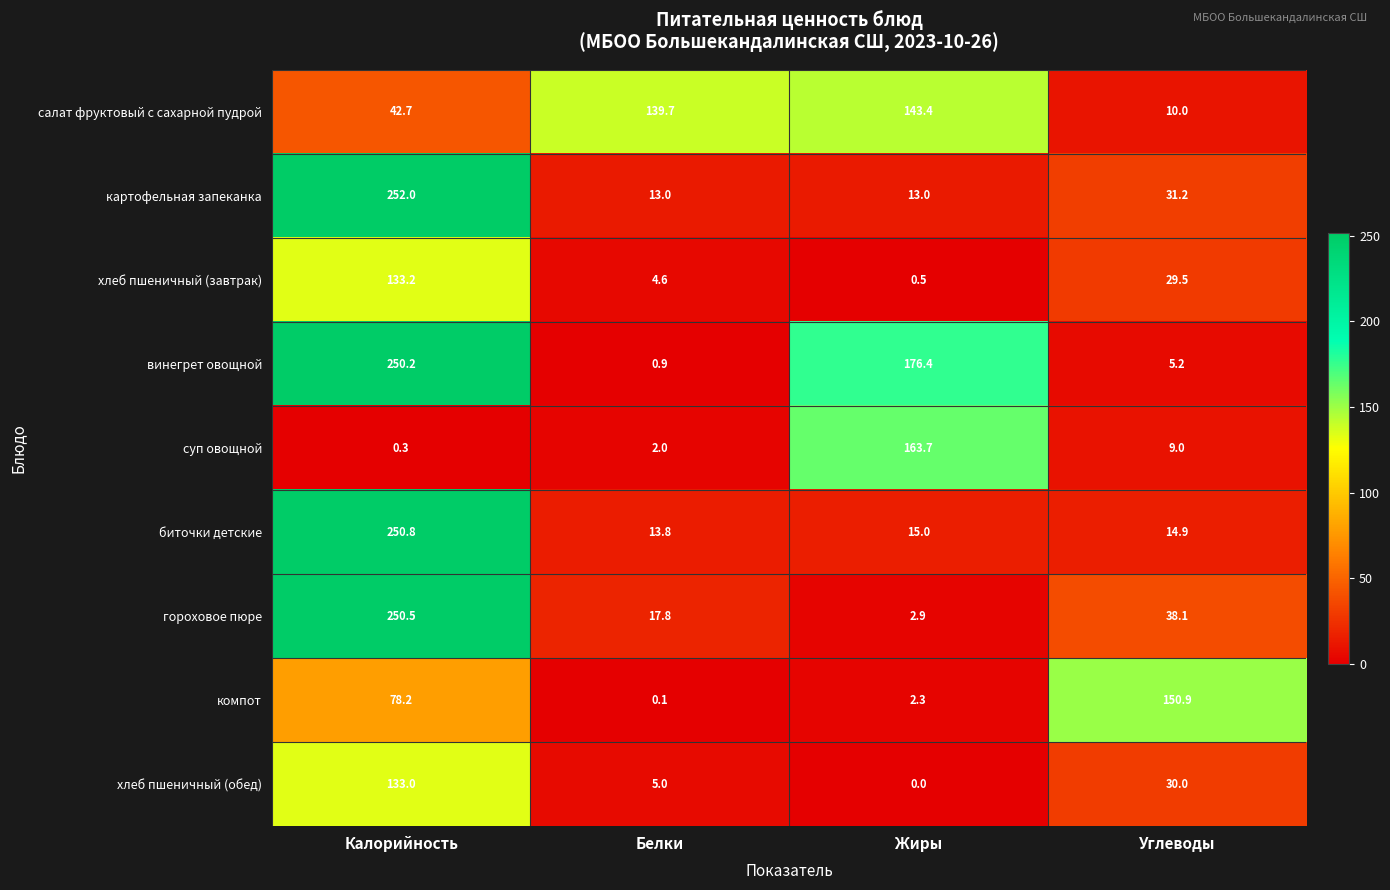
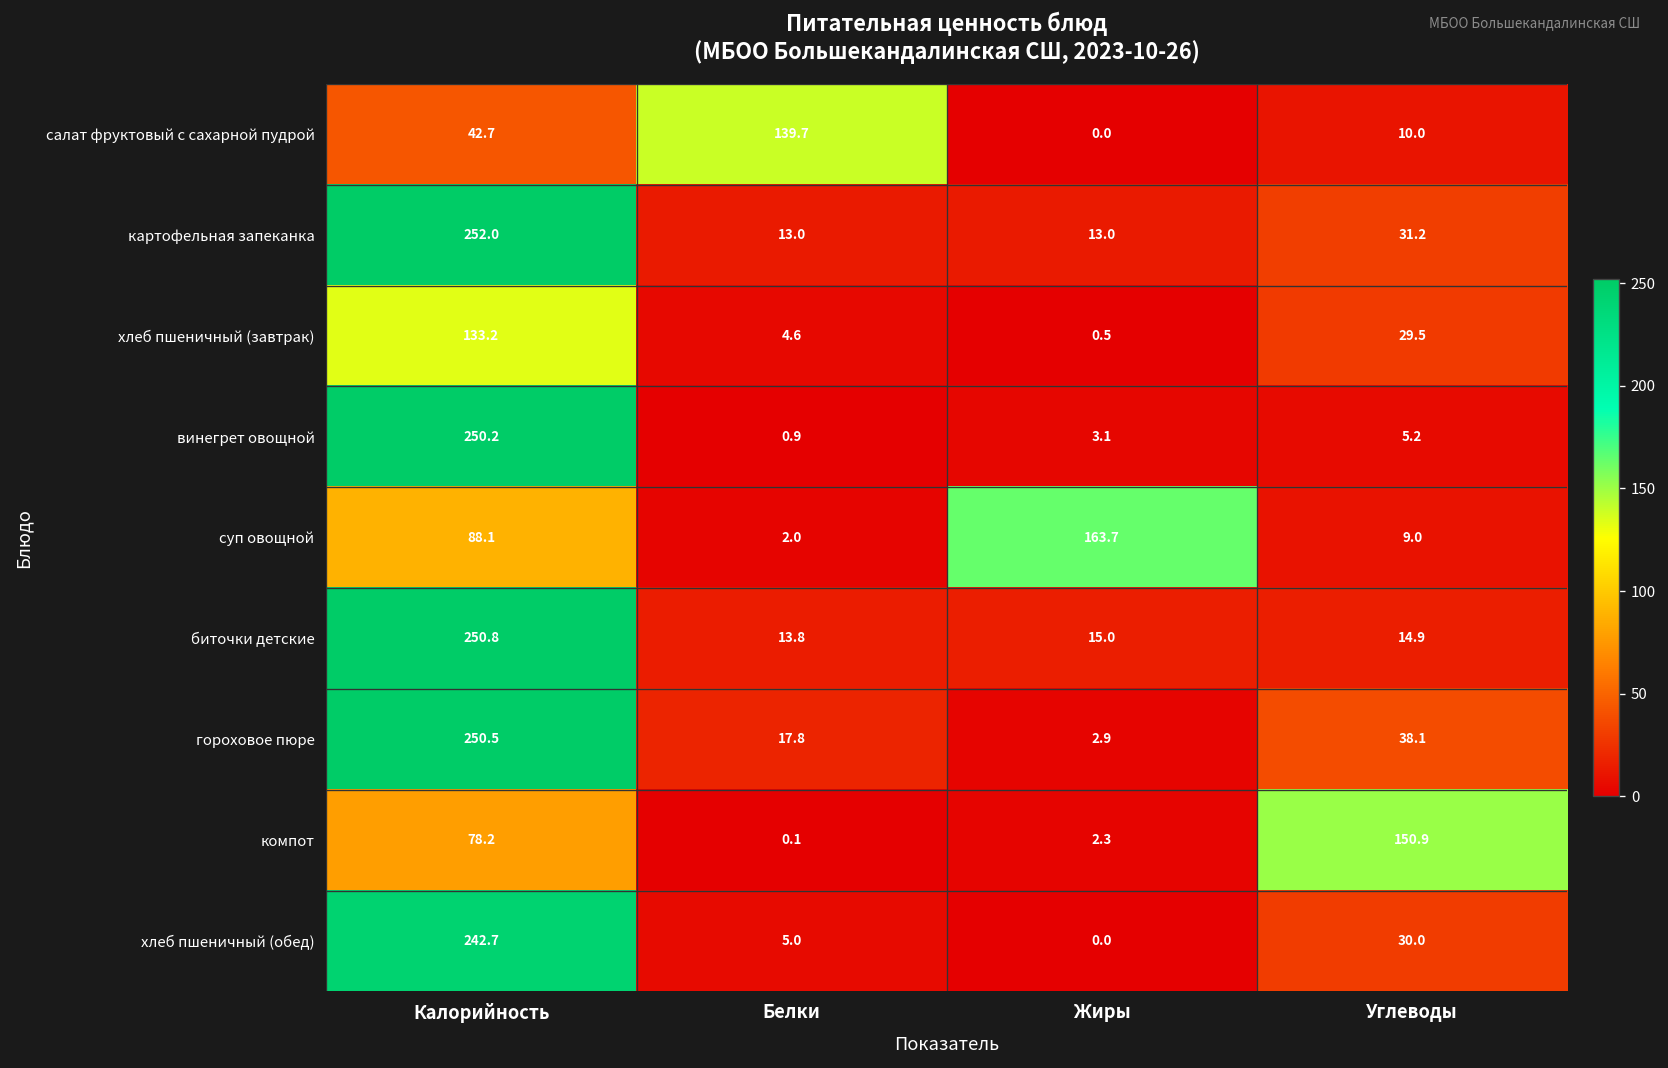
  {
    "салат фруктовый с сахарной пудрой": {
      "Калорийность": 42.7,
      "Белки": 139.7,
-     "Жиры": 143.4,
+     "Жиры": 0.0,
      "Углеводы": 10.0
    },
    "картофельная запеканка": {
      "Калорийность": 252.0,
      "Белки": 13.0,
      "Жиры": 13.0,
      "Углеводы": 31.2
    },
    "хлеб пшеничный (завтрак)": {
      "Калорийность": 133.2,
      "Белки": 4.6,
      "Жиры": 0.5,
      "Углеводы": 29.5
    },
    "винегрет овощной": {
      "Калорийность": 250.2,
      "Белки": 0.9,
-     "Жиры": 176.4,
+     "Жиры": 3.1,
      "Углеводы": 5.2
    },
    "суп овощной": {
-     "Калорийность": 0.3,
+     "Калорийность": 88.1,
      "Белки": 2.0,
      "Жиры": 163.7,
      "Углеводы": 9.0
    },
    "биточки детские": {
      "Калорийность": 250.8,
      "Белки": 13.8,
      "Жиры": 15.0,
      "Углеводы": 14.9
    },
    "гороховое пюре": {
      "Калорийность": 250.5,
      "Белки": 17.8,
      "Жиры": 2.9,
      "Углеводы": 38.1
    },
    "компот": {
      "Калорийность": 78.2,
      "Белки": 0.1,
      "Жиры": 2.3,
      "Углеводы": 150.9
    },
    "хлеб пшеничный (обед)": {
-     "Калорийность": 133.0,
+     "Калорийность": 242.7,
      "Белки": 5.0,
      "Жиры": 0.0,
      "Углеводы": 30.0
    }
  }
